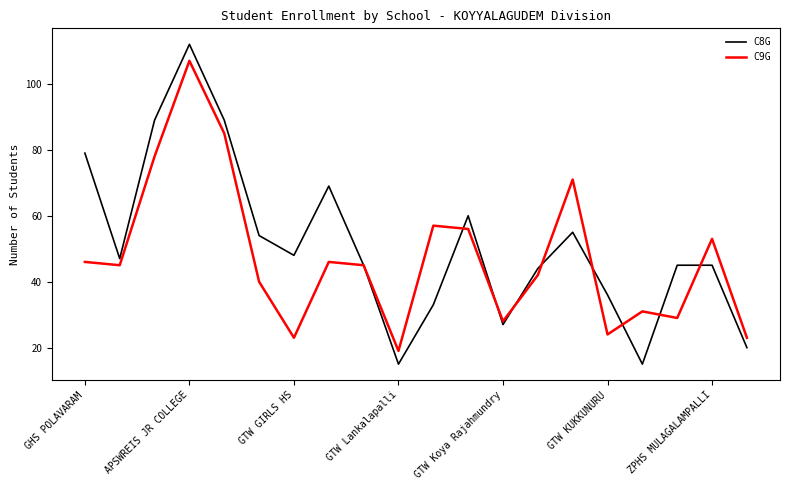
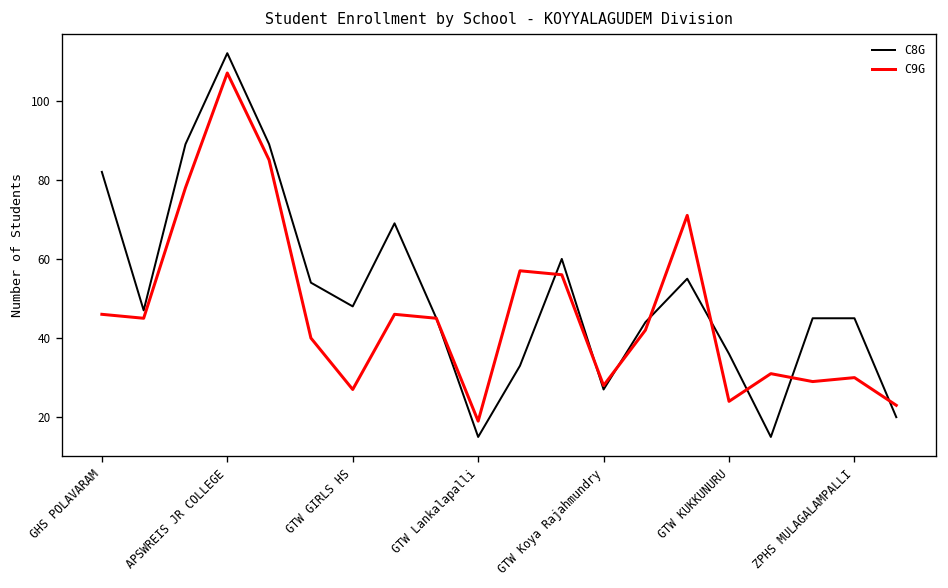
  {
    "C8G": {
-     "GHS POLAVARAM": 79,
+     "GHS POLAVARAM": 82,
      "APSWREIS JR COLLEGE": 112,
      "GTW GIRLS HS": 48,
      "GTW Lankalapalli": 15,
      "GTW Koya Rajahmundry": 27,
      "GTW KUKKUNURU": 36,
      "ZPHS MULAGALAMPALLI": 45
    },
    "C9G": {
      "GHS POLAVARAM": 46,
      "APSWREIS JR COLLEGE": 107,
-     "GTW GIRLS HS": 23,
+     "GTW GIRLS HS": 27,
      "GTW Lankalapalli": 19,
      "GTW Koya Rajahmundry": 28,
      "GTW KUKKUNURU": 24,
-     "ZPHS MULAGALAMPALLI": 53
+     "ZPHS MULAGALAMPALLI": 30
    }
  }
